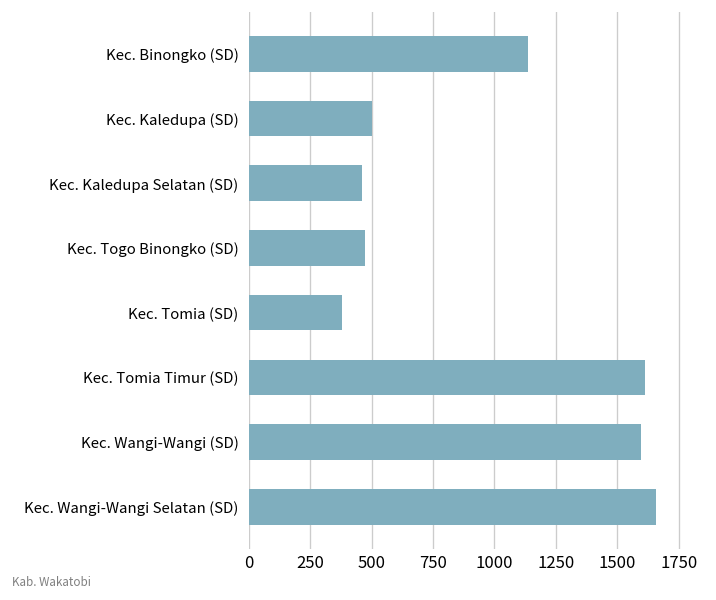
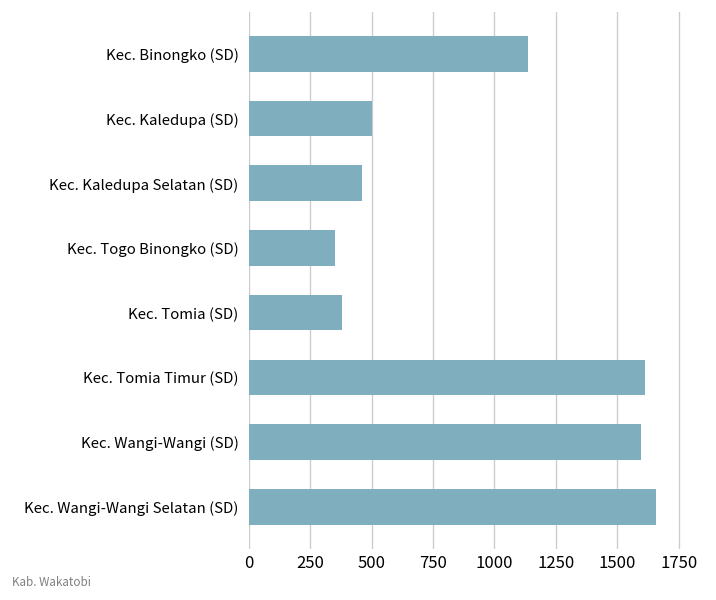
  {
    "Kec. Binongko (SD)": 1140,
    "Kec. Kaledupa (SD)": 500,
    "Kec. Kaledupa Selatan (SD)": 460,
-   "Kec. Togo Binongko (SD)": 480,
+   "Kec. Togo Binongko (SD)": 350,
    "Kec. Tomia (SD)": 380,
    "Kec. Tomia Timur (SD)": 1610,
    "Kec. Wangi-Wangi (SD)": 1600,
    "Kec. Wangi-Wangi Selatan (SD)": 1660
  }
